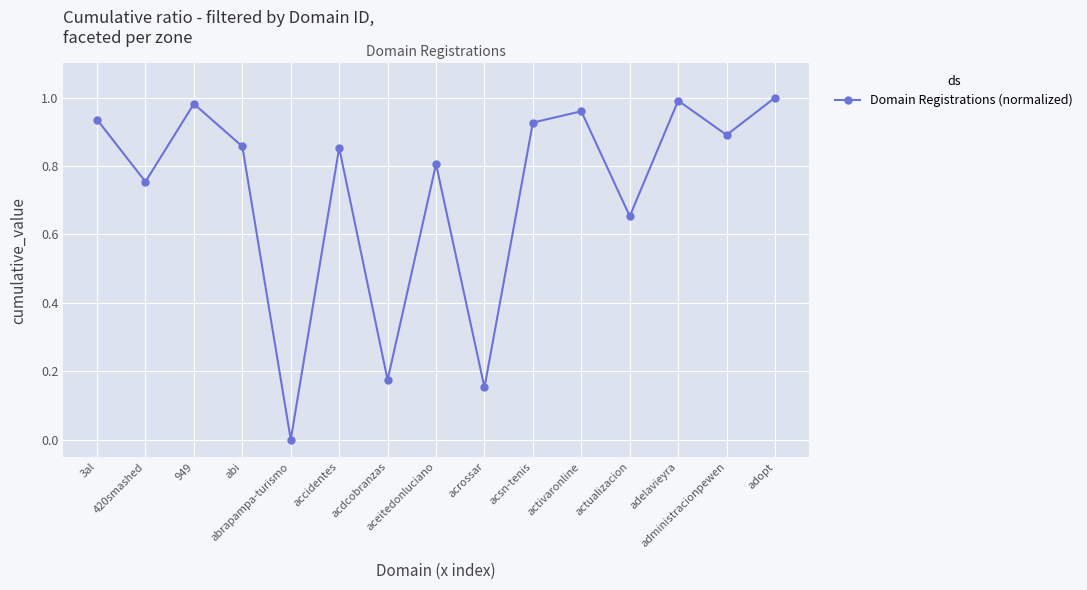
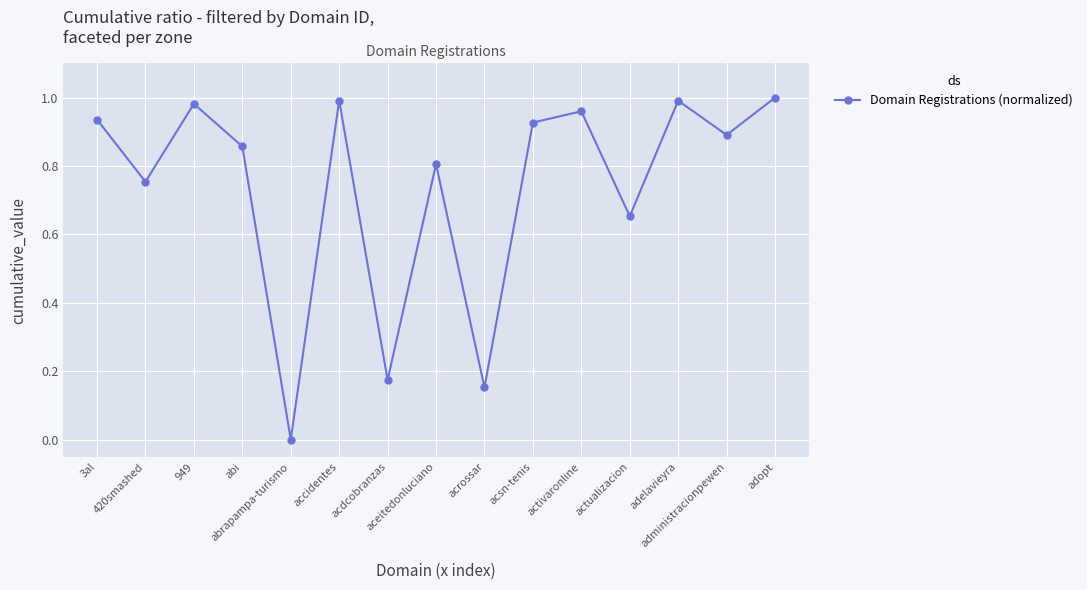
  {
    "3al": 0.94,
    "420smashed": 0.75,
    "949": 0.98,
    "abi": 0.86,
    "abrapampa-turismo": 0.00,
-   "accidentes": 0.85,
+   "accidentes": 0.99,
    "acdcobranzas": 0.17,
    "aceitedonluciano": 0.81,
    "acrossar": 0.15,
    "acsn-tenis": 0.93,
    "activaronline": 0.96,
    "actualizacion": 0.65,
    "adelavieyra": 0.99,
    "administracionpewen": 0.89,
    "adopt": 1.00
  }
